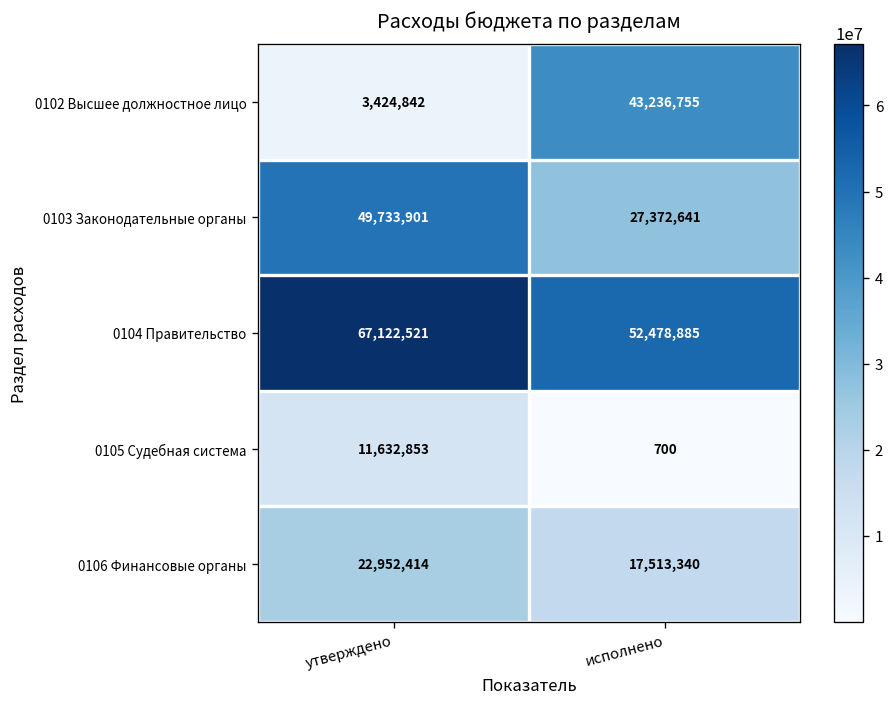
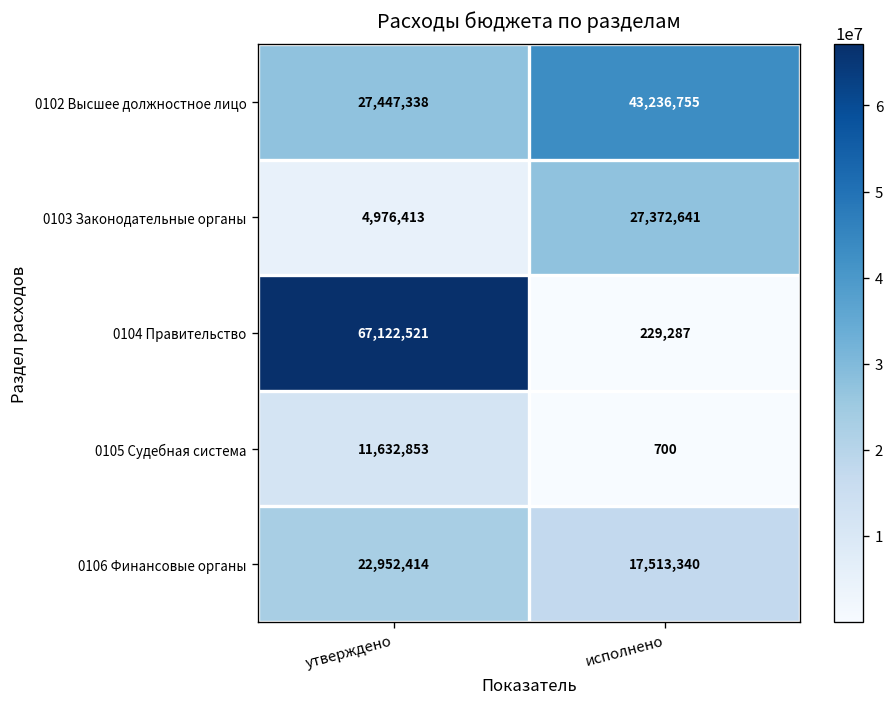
  {
    "0102 Высшее должностное лицо": {
-     "утверждено": "3,424,842",
+     "утверждено": "27,447,338",
      "исполнено": "43,236,755"
    },
    "0103 Законодательные органы": {
-     "утверждено": "49,733,901",
+     "утверждено": "4,976,413",
      "исполнено": "27,372,641"
    },
    "0104 Правительство": {
      "утверждено": "67,122,521",
-     "исполнено": "52,478,885"
+     "исполнено": "229,287"
    },
    "0105 Судебная система": {
      "утверждено": "11,632,853",
      "исполнено": "700"
    },
    "0106 Финансовые органы": {
      "утверждено": "22,952,414",
      "исполнено": "17,513,340"
    }
  }
